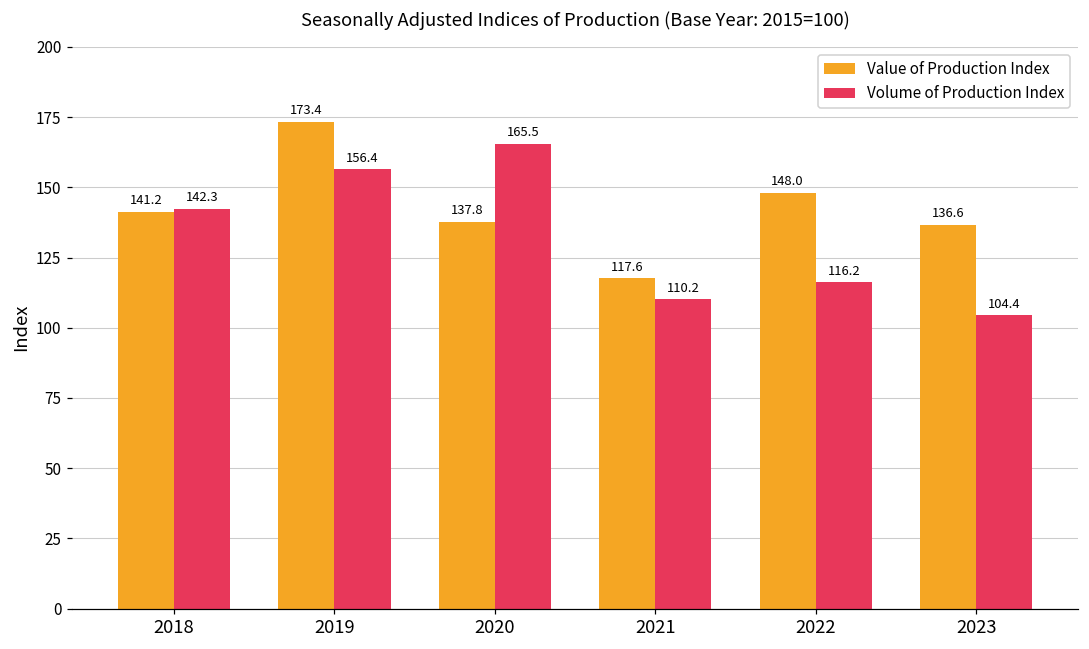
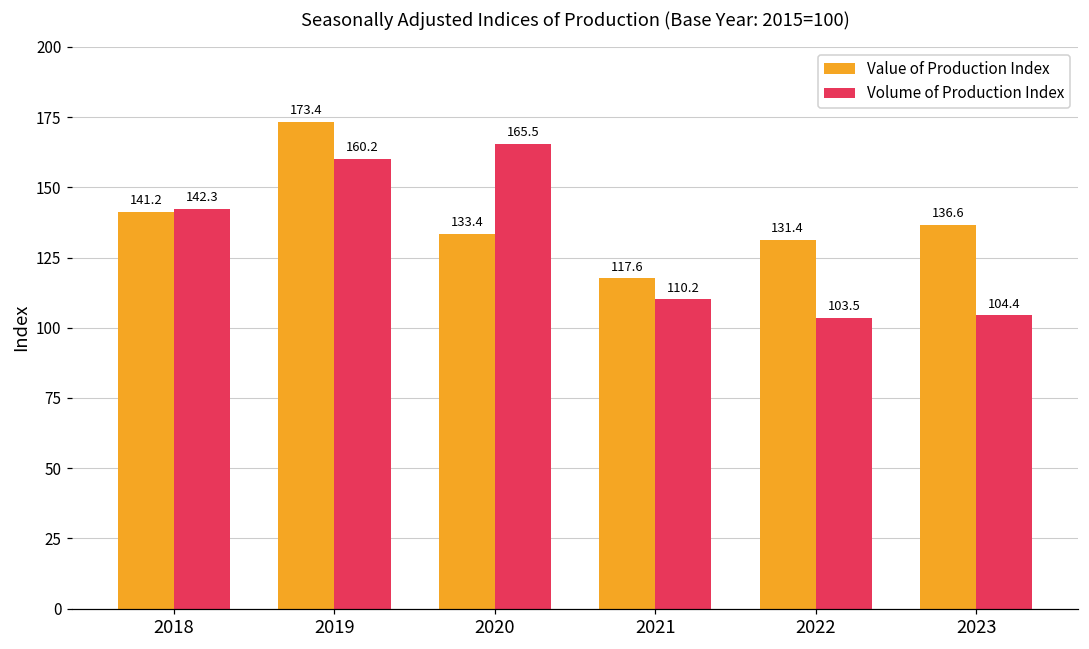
  {
    "Value of Production Index": {
      "2018": 141.2,
      "2019": 173.4,
-     "2020": 137.8,
+     "2020": 133.4,
      "2021": 117.6,
-     "2022": 148.0,
+     "2022": 131.4,
      "2023": 136.6
    },
    "Volume of Production Index": {
      "2018": 142.3,
-     "2019": 156.4,
+     "2019": 160.2,
      "2020": 165.5,
      "2021": 110.2,
-     "2022": 116.2,
+     "2022": 103.5,
      "2023": 104.4
    }
  }
